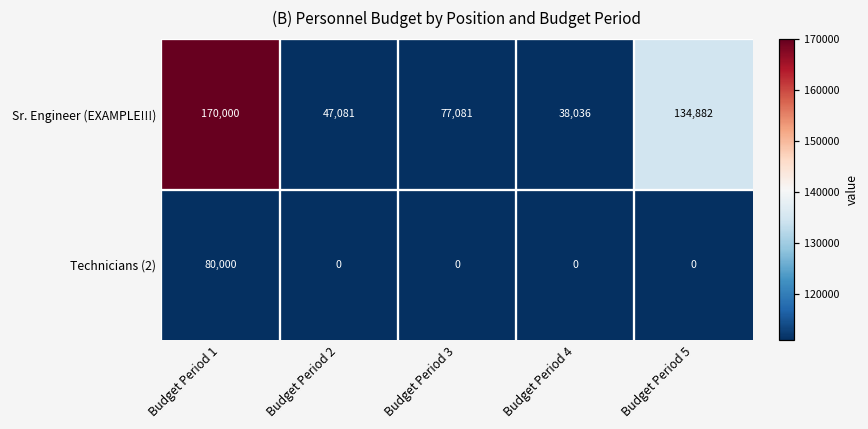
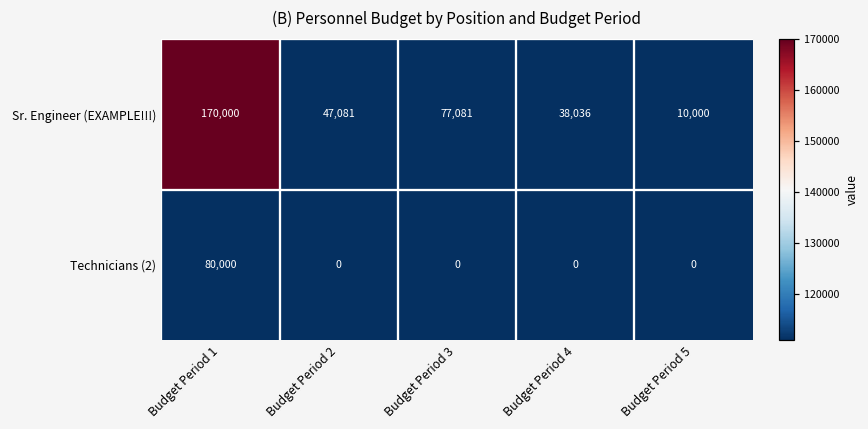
  {
    "Sr. Engineer (EXAMPLE!!!)": {
      "Budget Period 1": "170,000",
      "Budget Period 2": "47,081",
      "Budget Period 3": "77,081",
      "Budget Period 4": "38,036",
-     "Budget Period 5": "134,882"
+     "Budget Period 5": "10,000"
    },
    "Technicians (2)": {
      "Budget Period 1": "80,000",
      "Budget Period 2": "0",
      "Budget Period 3": "0",
      "Budget Period 4": "0",
      "Budget Period 5": "0"
    }
  }
